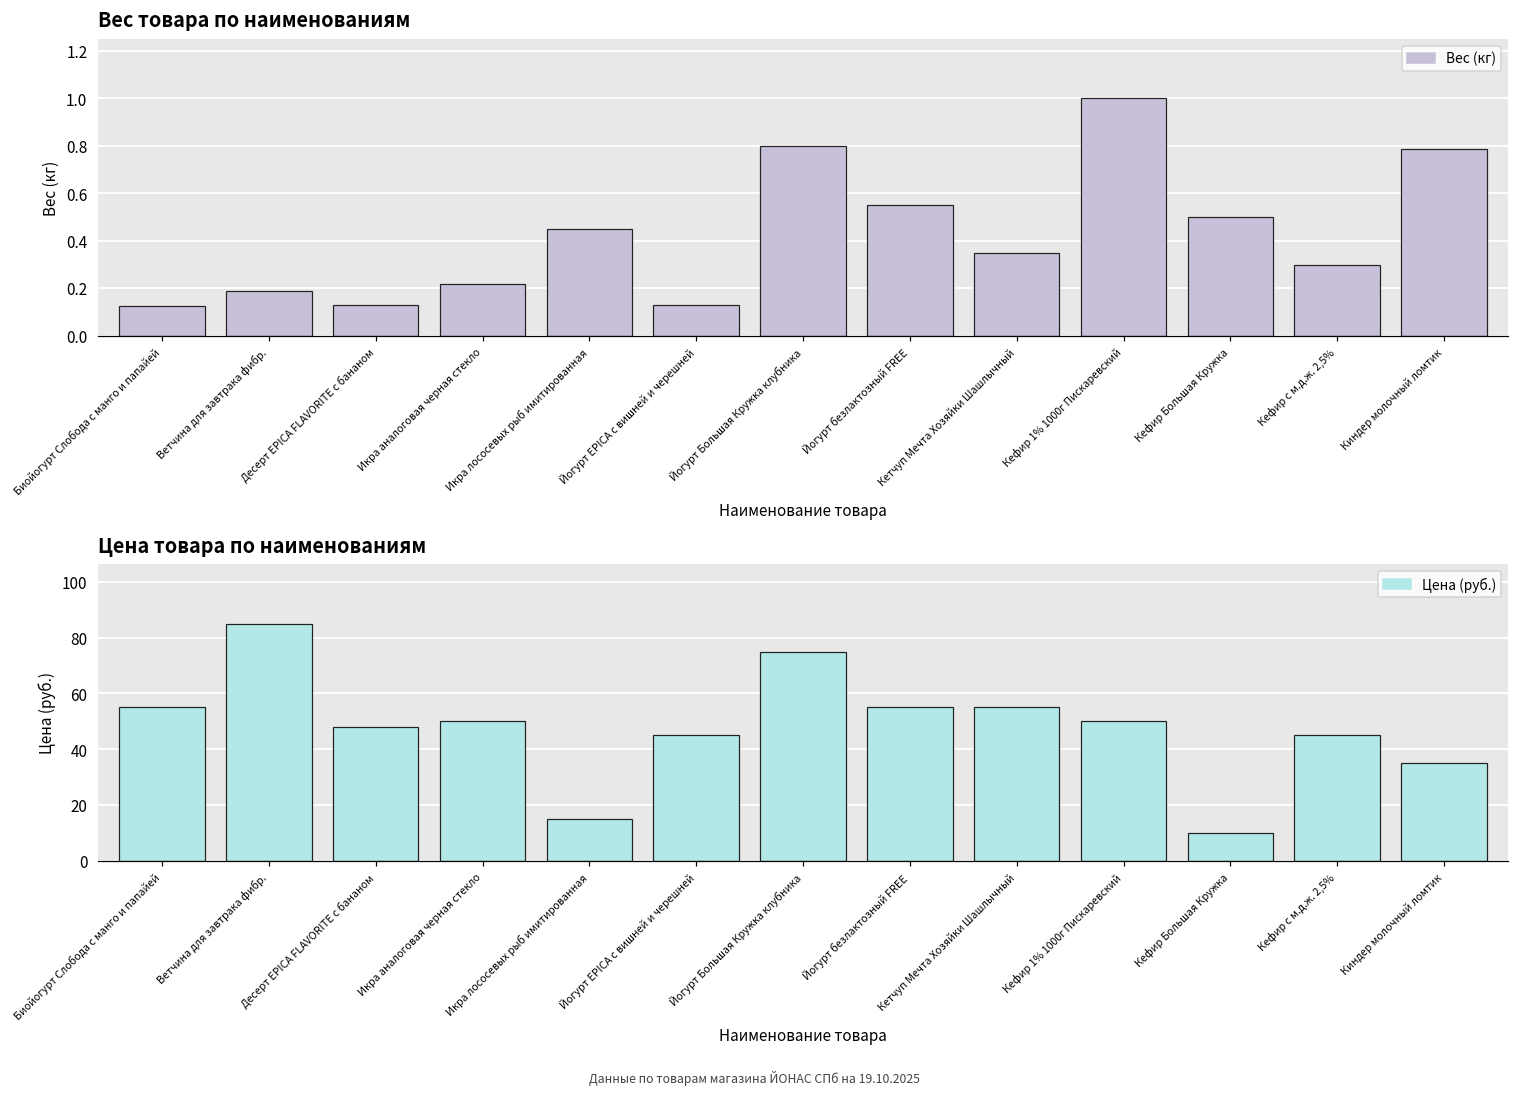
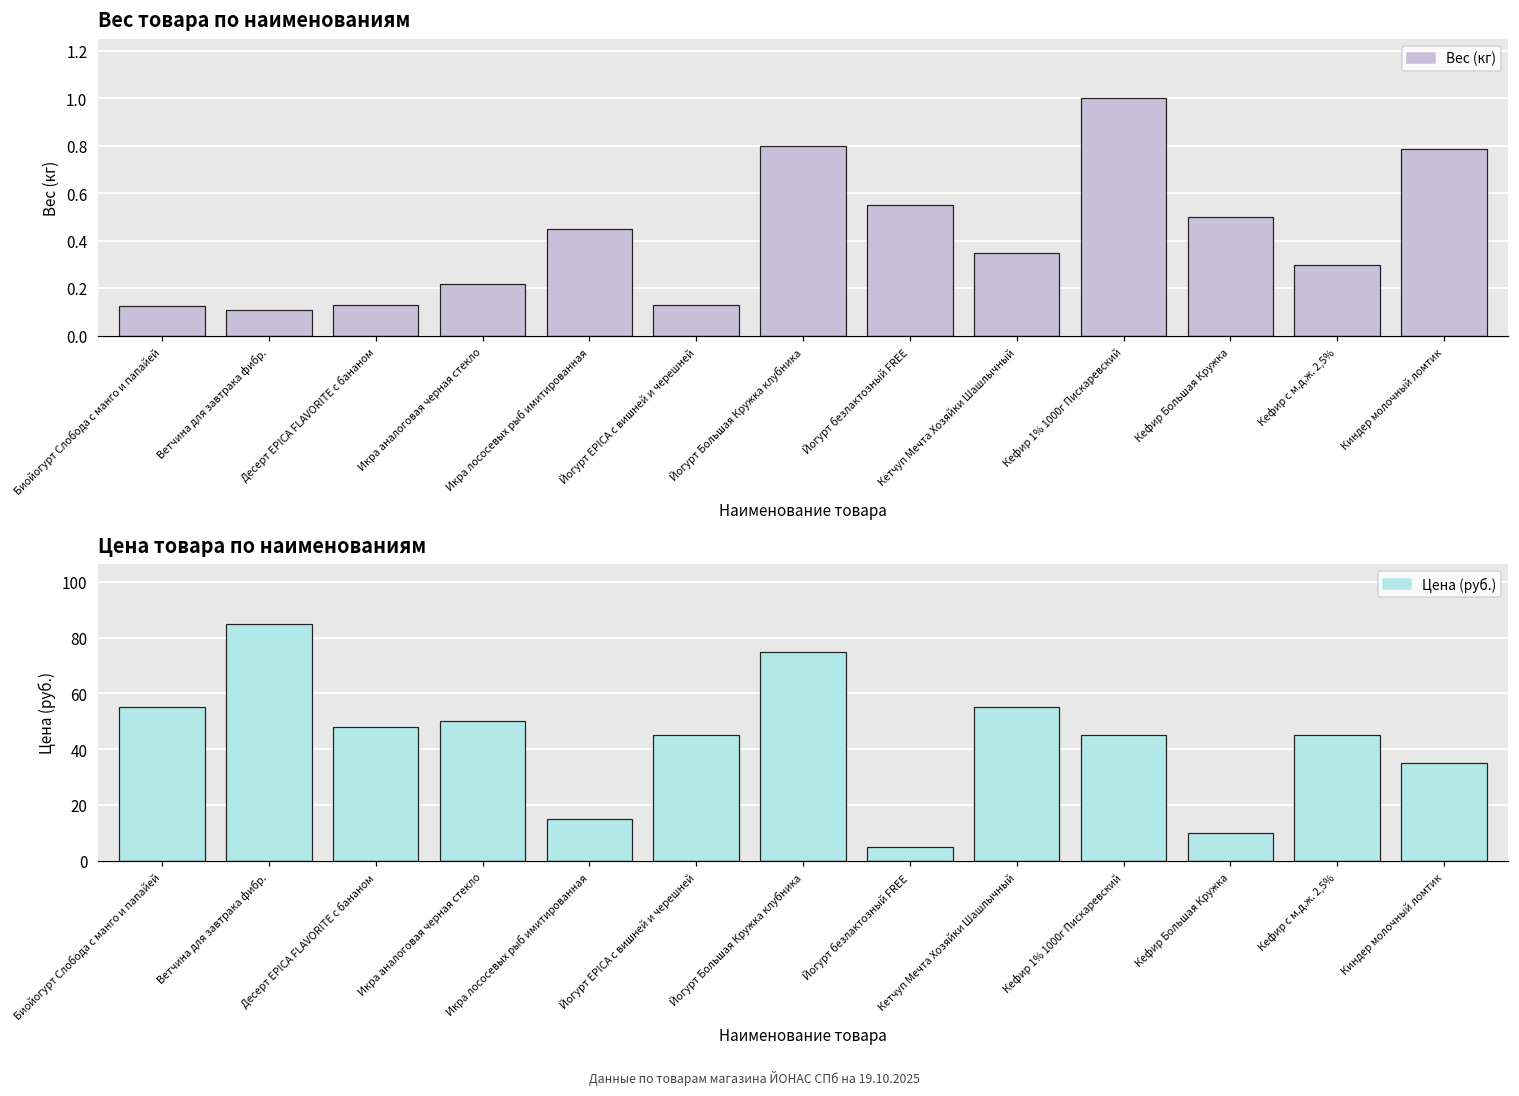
  {
    "Вес товара по наименованиям": {
      "Биойогурт Слобода с манго и папайей": 0.13,
-     "Ветчина для завтрака фибр.": 0.19,
+     "Ветчина для завтрака фибр.": 0.11,
      "Десерт EPICA FLAVORITE с бананом": 0.13,
      "Икра аналоговая черная стекло": 0.22,
      "Икра лососевых рыб имитированная": 0.45,
      "Йогурт EPICA с вишней и черешней": 0.13,
      "Йогурт Большая Кружка клубника": 0.80,
      "Йогурт безлактозный FREE": 0.55,
      "Кетчуп Мечта Хозяйки Шашлычный": 0.35,
      "Кефир 1% 1000г Пискаревский": 1.00,
      "Кефир Большая Кружка": 0.50,
      "Кефир с м.д.ж. 2,5%": 0.30,
      "Киндер молочный ломтик": 0.79
    },
    "Цена товара по наименованиям": {
      "Биойогурт Слобода с манго и папайей": 55,
      "Ветчина для завтрака фибр.": 85,
      "Десерт EPICA FLAVORITE с бананом": 48,
      "Икра аналоговая черная стекло": 50,
      "Икра лососевых рыб имитированная": 15,
      "Йогурт EPICA с вишней и черешней": 45,
      "Йогурт Большая Кружка клубника": 75,
-     "Йогурт безлактозный FREE": 55,
+     "Йогурт безлактозный FREE": 5,
      "Кетчуп Мечта Хозяйки Шашлычный": 55,
-     "Кефир 1% 1000г Пискаревский": 50,
+     "Кефир 1% 1000г Пискаревский": 45,
      "Кефир Большая Кружка": 10,
      "Кефир с м.д.ж. 2,5%": 45,
      "Киндер молочный ломтик": 35
    }
  }
